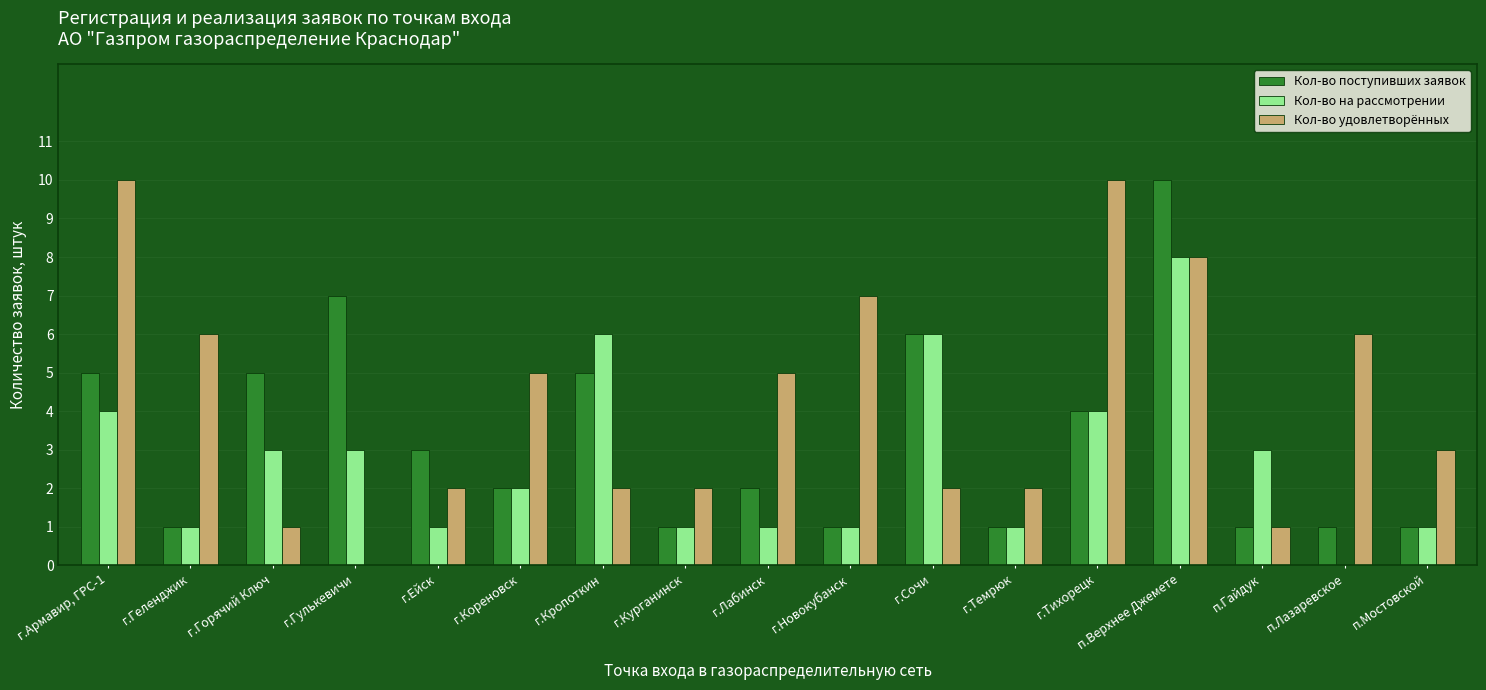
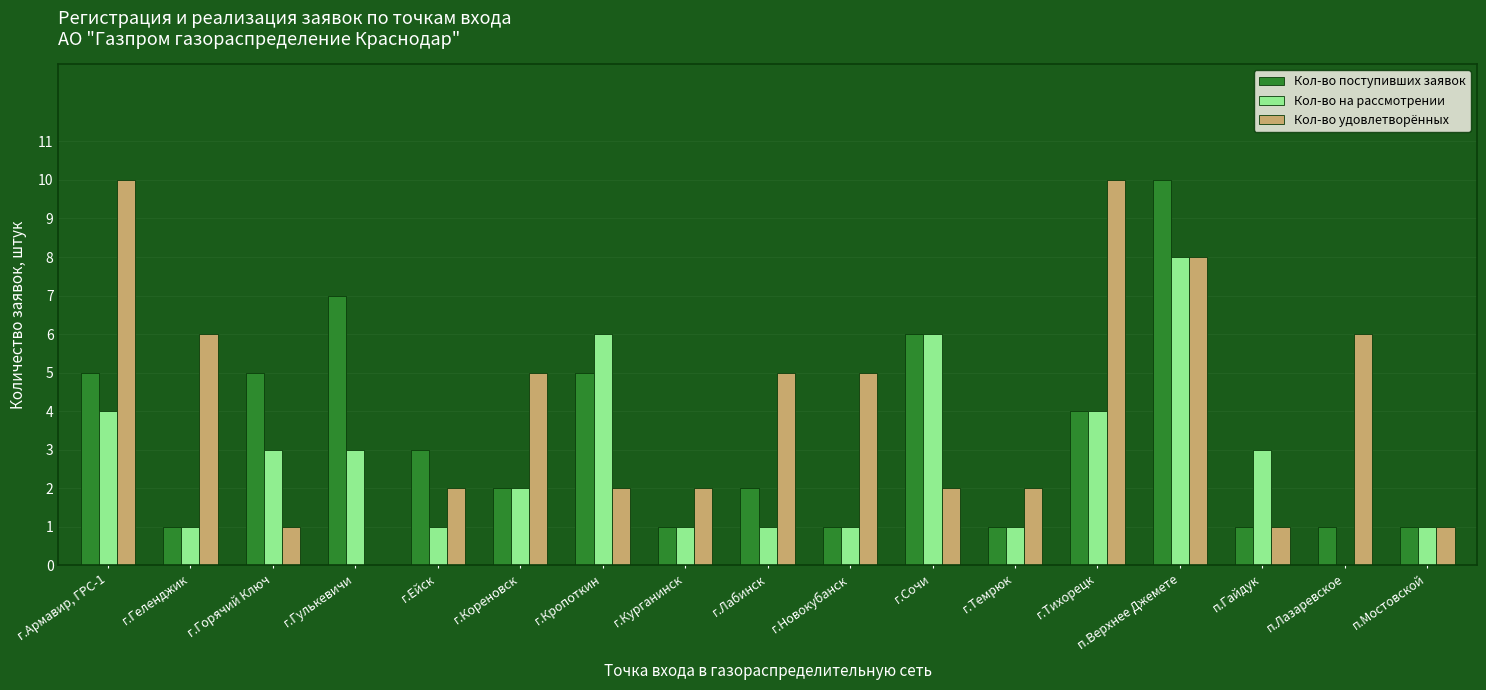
  {
    "Кол-во поступивших заявок": {
      "г.Армавир, ГРС-1": 5,
      "г.Геленджик": 1,
      "г.Горячий Ключ": 5,
      "г.Гулькевичи": 7,
      "г.Ейск": 3,
      "г.Кореновск": 2,
      "г.Кропоткин": 5,
      "г.Курганинск": 1,
      "г.Лабинск": 2,
      "г.Новокубанск": 1,
      "г.Сочи": 6,
      "г.Темрюк": 1,
      "г.Тихорецк": 4,
      "п.Верхнее Джемете": 10,
      "п.Гайдук": 1,
      "п.Лазаревское": 1,
      "п.Мостовской": 1
    },
    "Кол-во на рассмотрении": {
      "г.Армавир, ГРС-1": 4,
      "г.Геленджик": 1,
      "г.Горячий Ключ": 3,
      "г.Гулькевичи": 3,
      "г.Ейск": 1,
      "г.Кореновск": 2,
      "г.Кропоткин": 6,
      "г.Курганинск": 1,
      "г.Лабинск": 1,
      "г.Новокубанск": 1,
      "г.Сочи": 6,
      "г.Темрюк": 1,
      "г.Тихорецк": 4,
      "п.Верхнее Джемете": 8,
      "п.Гайдук": 3,
      "п.Лазаревское": 0,
      "п.Мостовской": 1
    },
    "Кол-во удовлетворённых": {
      "г.Армавир, ГРС-1": 10,
      "г.Геленджик": 6,
      "г.Горячий Ключ": 1,
      "г.Гулькевичи": 0,
      "г.Ейск": 2,
      "г.Кореновск": 5,
      "г.Кропоткин": 2,
      "г.Курганинск": 2,
      "г.Лабинск": 5,
-     "г.Новокубанск": 7,
+     "г.Новокубанск": 5,
      "г.Сочи": 2,
      "г.Темрюк": 2,
      "г.Тихорецк": 10,
      "п.Верхнее Джемете": 8,
      "п.Гайдук": 1,
      "п.Лазаревское": 6,
-     "п.Мостовской": 3
+     "п.Мостовской": 1
    }
  }
